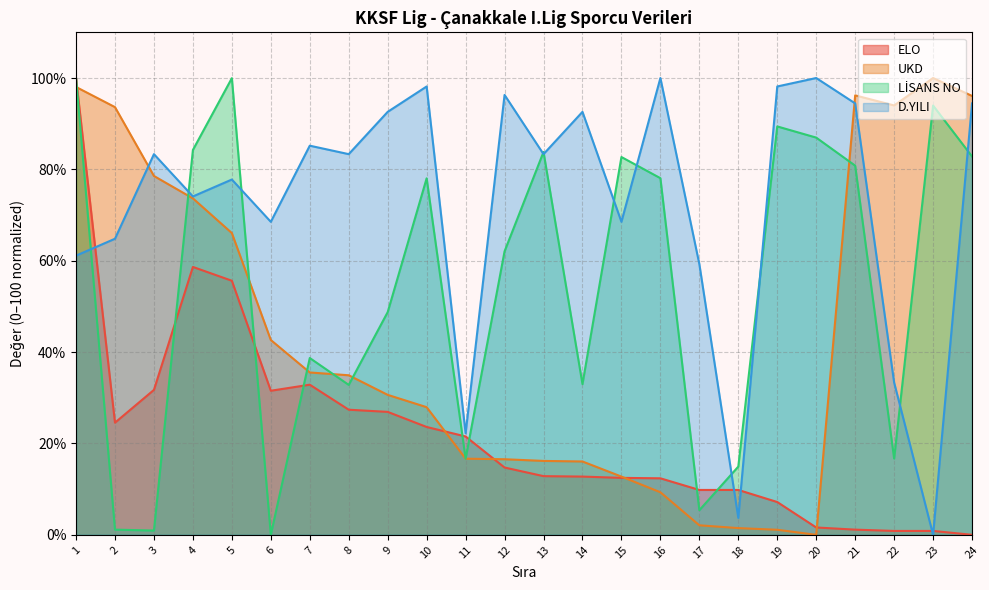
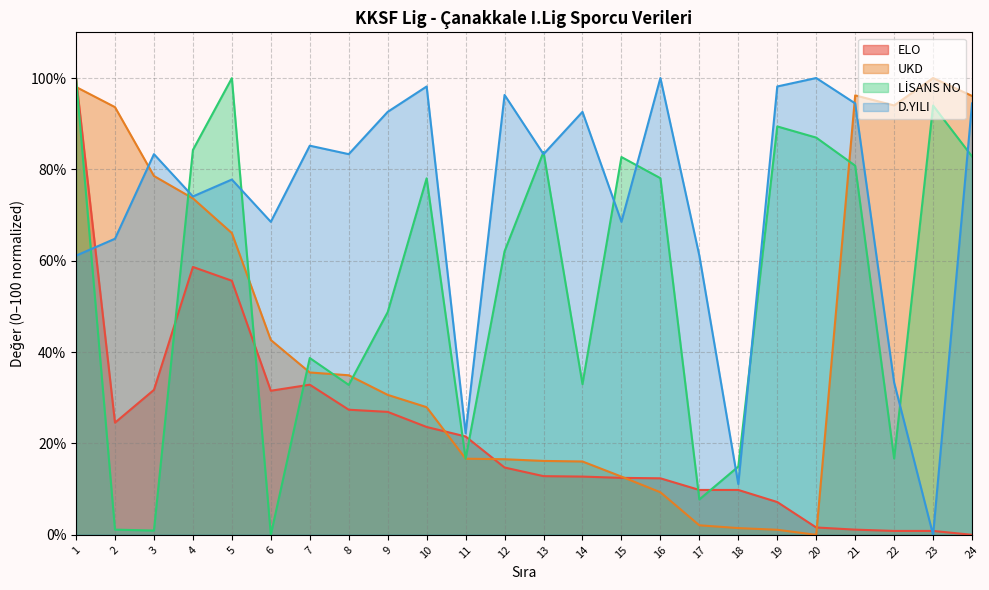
  {
    "LİSANS NO": {
      "2": "1%",
      "3": "1%",
      "4": "84%",
      "5": "100%",
      "6": "0%",
      "7": "39%",
      "8": "33%",
      "9": "49%",
      "10": "78%",
      "12": "62%",
      "14": "33%",
      "15": "83%",
      "16": "78%",
-     "17": "5%",
+     "17": "8%",
      "18": "15%",
      "19": "89%",
      "20": "87%",
      "21": "81%",
      "22": "17%",
      "24": "83%"
    },
    "D.YILI": {
      "1": "61%",
      "2": "65%",
      "3": "83%",
      "5": "78%",
      "6": "69%",
      "7": "85%",
      "8": "83%",
      "9": "93%",
      "10": "98%",
      "11": "22%",
      "12": "96%",
      "14": "93%",
      "15": "69%",
      "16": "100%",
-     "17": "59%",
-     "18": "4%",
+     "17": "61%",
+     "18": "11%",
      "19": "98%",
      "20": "100%",
      "21": "94%",
      "22": "33%",
      "23": "0%",
      "24": "94%"
    }
  }
